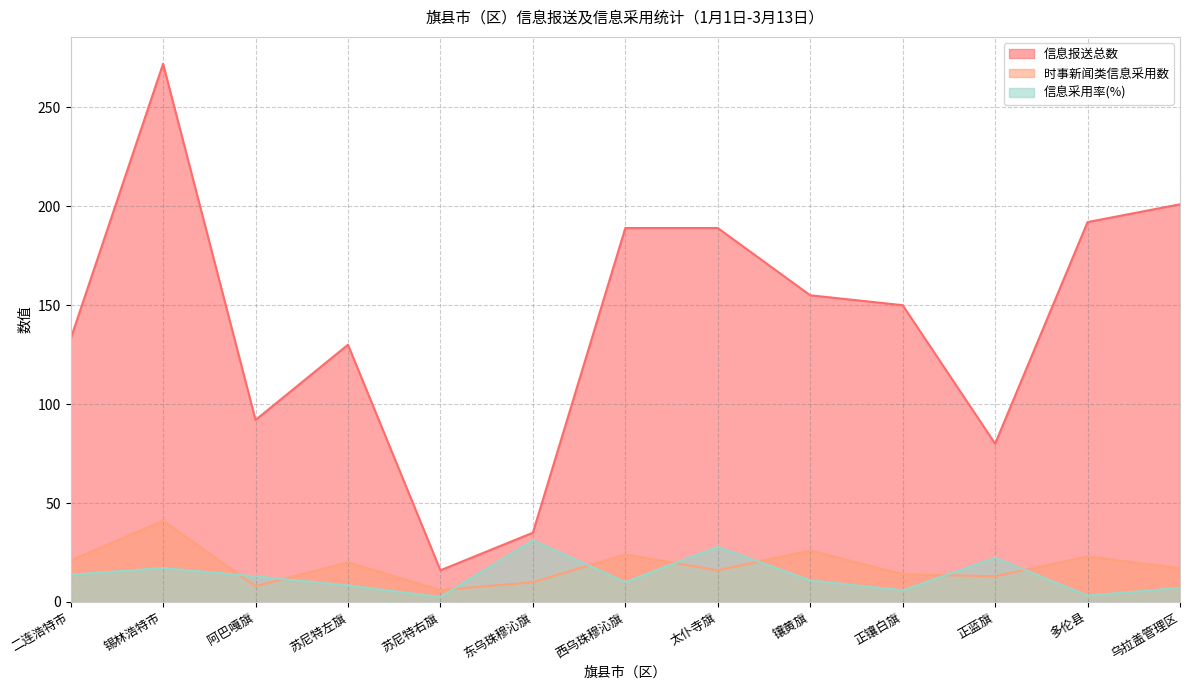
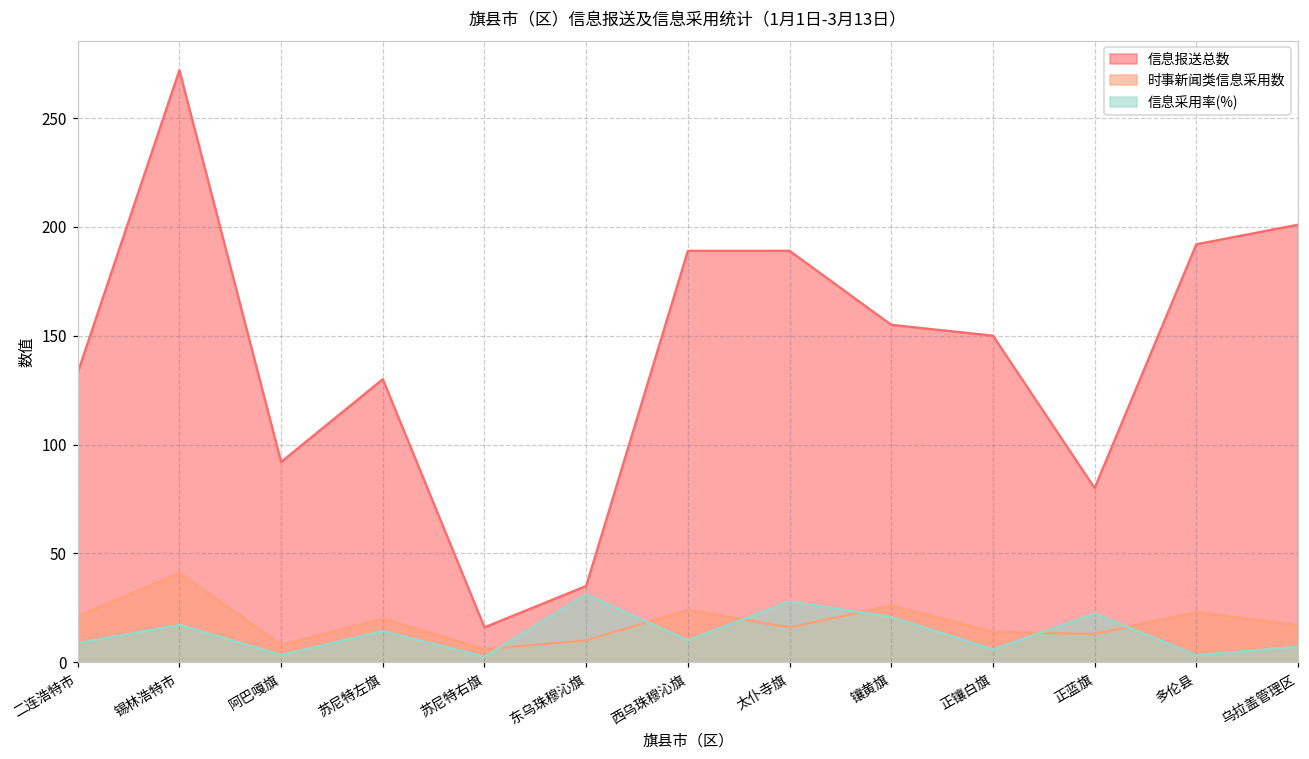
  {
    "信息采用率(%)": {
-     "二连浩特市": 14,
+     "二连浩特市": 9,
      "锡林浩特市": 17,
-     "阿巴嘎旗": 13,
-     "苏尼特左旗": 8,
+     "阿巴嘎旗": 3,
+     "苏尼特左旗": 14,
      "苏尼特右旗": 3,
      "东乌珠穆沁旗": 31,
      "西乌珠穆沁旗": 10,
      "太仆寺旗": 28,
-     "镶黄旗": 11,
+     "镶黄旗": 21,
      "正镶白旗": 6,
      "正蓝旗": 22,
      "多伦县": 3,
      "乌拉盖管理区": 7
    }
  }
